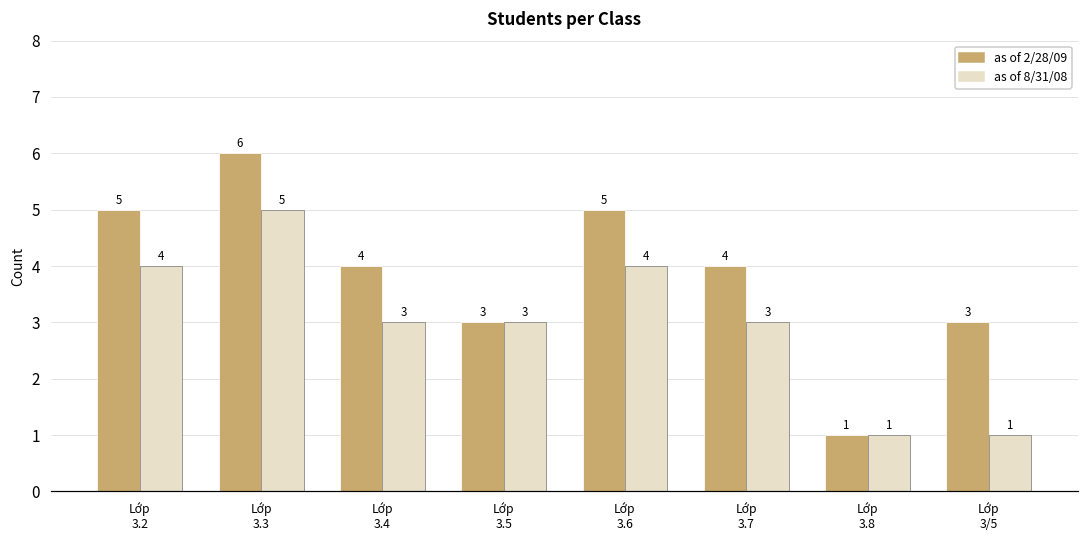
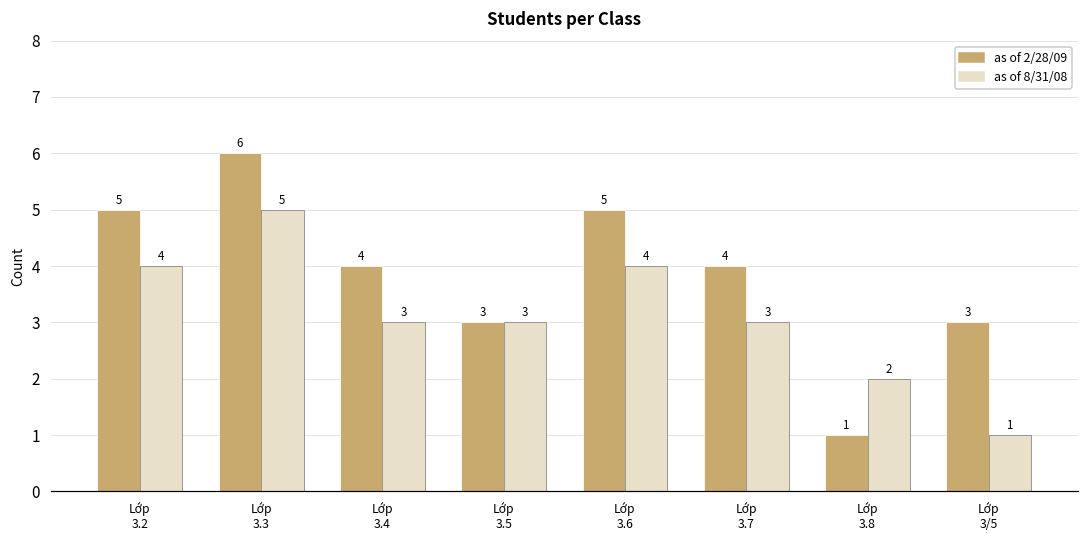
  {
    "as of 2/28/09": {
      "Lớp 3.2": 5,
      "Lớp 3.3": 6,
      "Lớp 3.4": 4,
      "Lớp 3.5": 3,
      "Lớp 3.6": 5,
      "Lớp 3.7": 4,
      "Lớp 3.8": 1,
      "Lớp 3/5": 3
    },
    "as of 8/31/08": {
      "Lớp 3.2": 4,
      "Lớp 3.3": 5,
      "Lớp 3.4": 3,
      "Lớp 3.5": 3,
      "Lớp 3.6": 4,
      "Lớp 3.7": 3,
-     "Lớp 3.8": 1,
+     "Lớp 3.8": 2,
      "Lớp 3/5": 1
    }
  }
